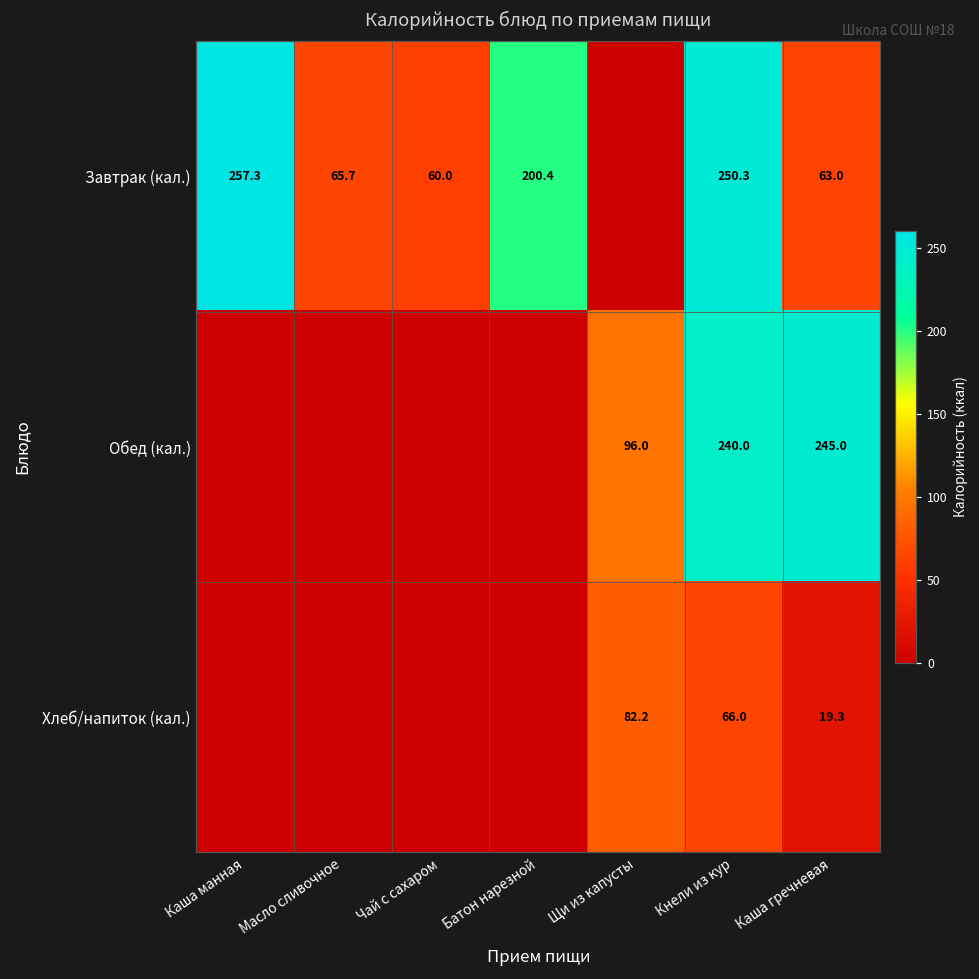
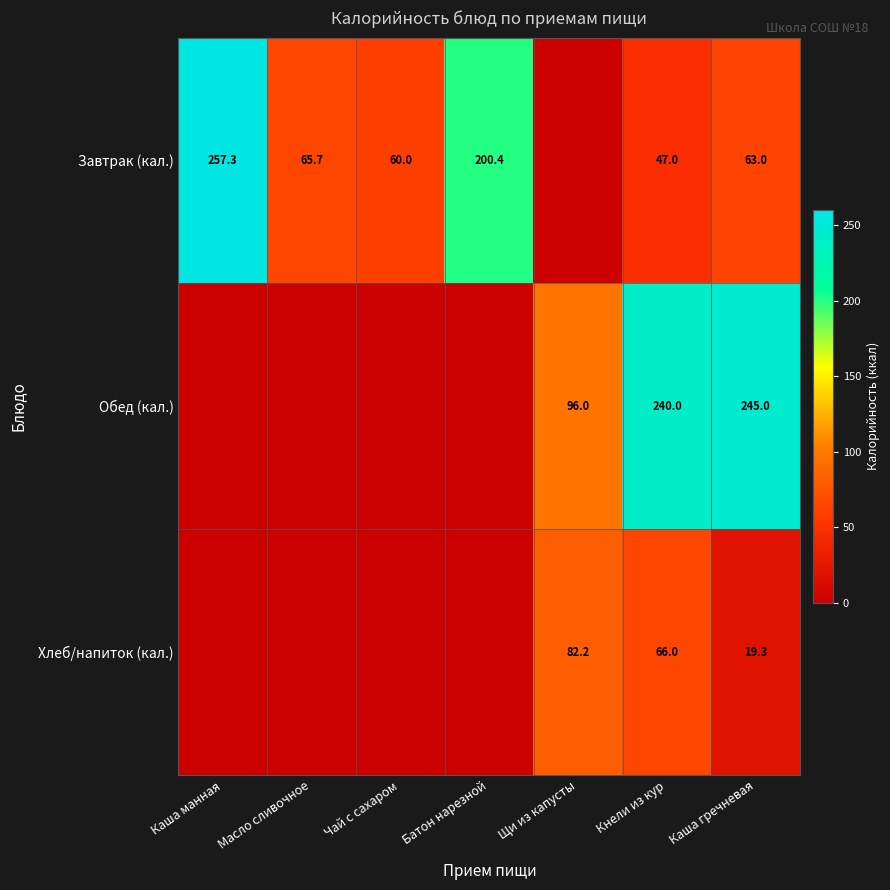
  {
    "Завтрак (кал.)": {
      "Каша манная": 257.3,
      "Масло сливочное": 65.7,
      "Чай с сахаром": 60.0,
      "Батон нарезной": 200.4,
-     "Кнели из кур": 250.3,
+     "Кнели из кур": 47.0,
      "Каша гречневая": 63.0
    },
    "Обед (кал.)": {
      "Щи из капусты": 96.0,
      "Кнели из кур": 240.0,
      "Каша гречневая": 245.0
    },
    "Хлеб/напиток (кал.)": {
      "Щи из капусты": 82.2,
      "Кнели из кур": 66.0,
      "Каша гречневая": 19.3
    }
  }
